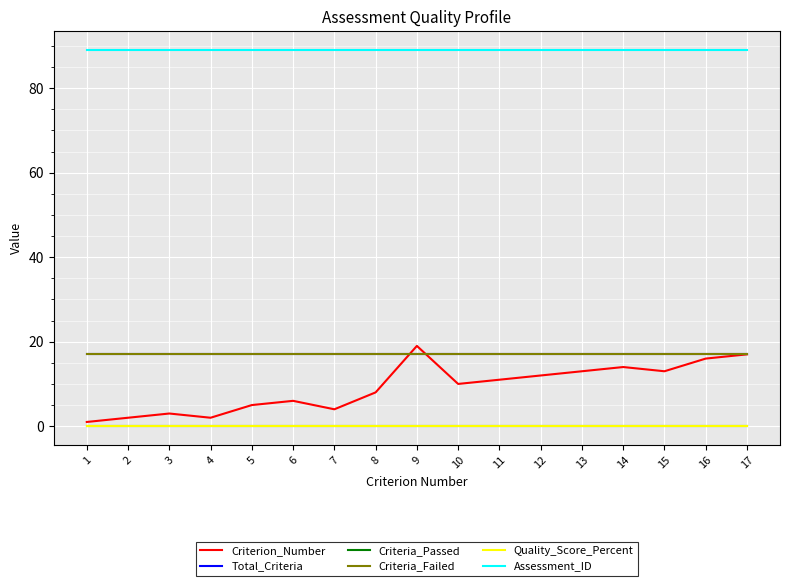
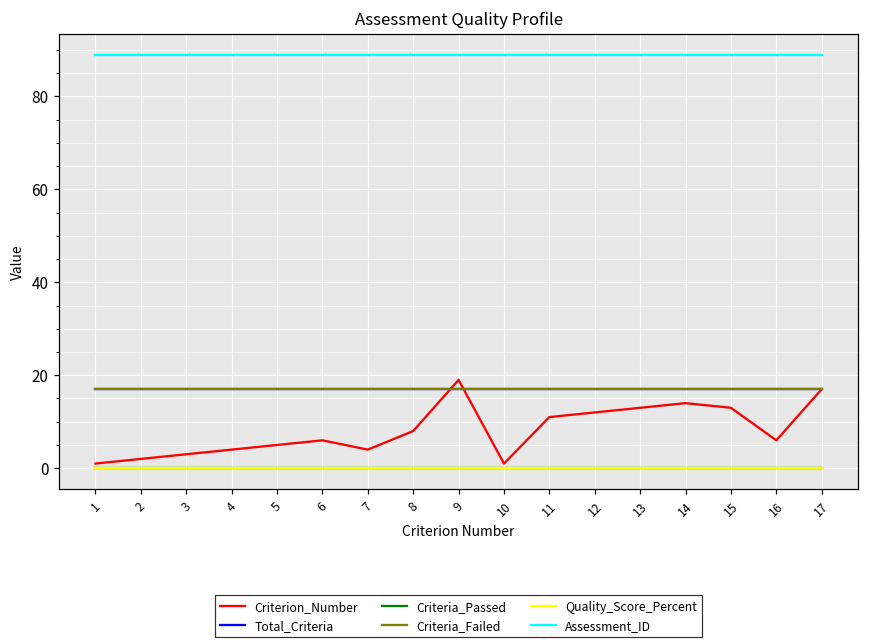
  {
    "Criterion_Number": {
      "1": 1,
      "2": 2,
      "3": 3,
-     "4": 2,
+     "4": 4,
      "5": 5,
      "6": 6,
      "7": 4,
      "8": 8,
      "9": 19,
-     "10": 10,
+     "10": 1,
      "11": 11,
      "12": 12,
      "13": 13,
      "14": 14,
      "15": 13,
-     "16": 16
+     "16": 6
    },
    "Criteria_Failed": {
      "1": 17,
      "2": 17,
      "3": 17,
      "4": 17,
      "5": 17,
      "6": 17,
      "7": 17,
      "8": 17,
      "9": 17,
      "10": 17,
      "11": 17,
      "12": 17,
      "13": 17,
      "14": 17,
      "15": 17,
      "16": 17
    },
    "Quality_Score_Percent": {
      "1": 0,
      "2": 0,
      "3": 0,
      "4": 0,
      "5": 0,
      "6": 0,
      "7": 0,
      "8": 0,
      "9": 0,
      "10": 0,
      "11": 0,
      "12": 0,
      "13": 0,
      "14": 0,
      "15": 0,
      "16": 0,
      "17": 0
    },
    "Assessment_ID": {
      "1": 89,
      "2": 89,
      "3": 89,
      "4": 89,
      "5": 89,
      "6": 89,
      "7": 89,
      "8": 89,
      "9": 89,
      "10": 89,
      "11": 89,
      "12": 89,
      "13": 89,
      "14": 89,
      "15": 89,
      "16": 89,
      "17": 89
    }
  }
